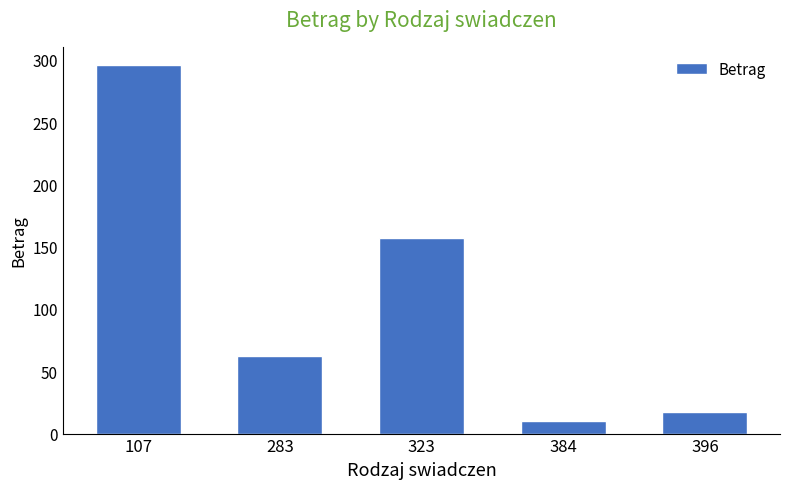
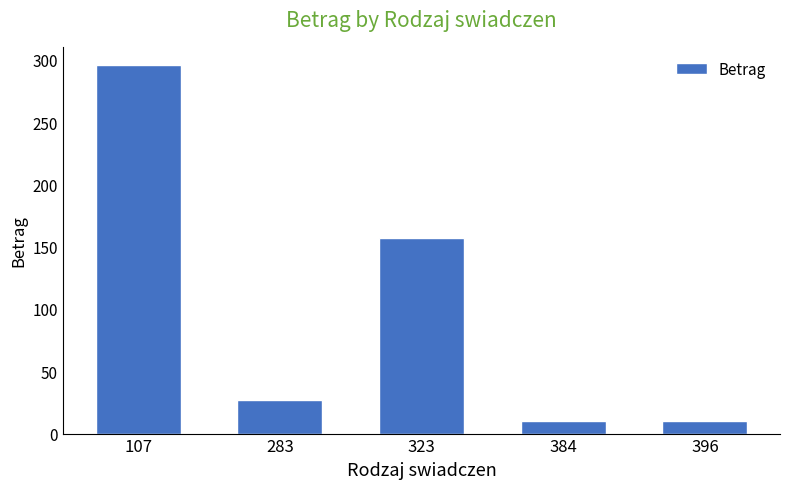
  {
    "107": 296,
-   "283": 62,
+   "283": 27,
    "323": 157,
    "384": 10,
-   "396": 18
+   "396": 11
  }
